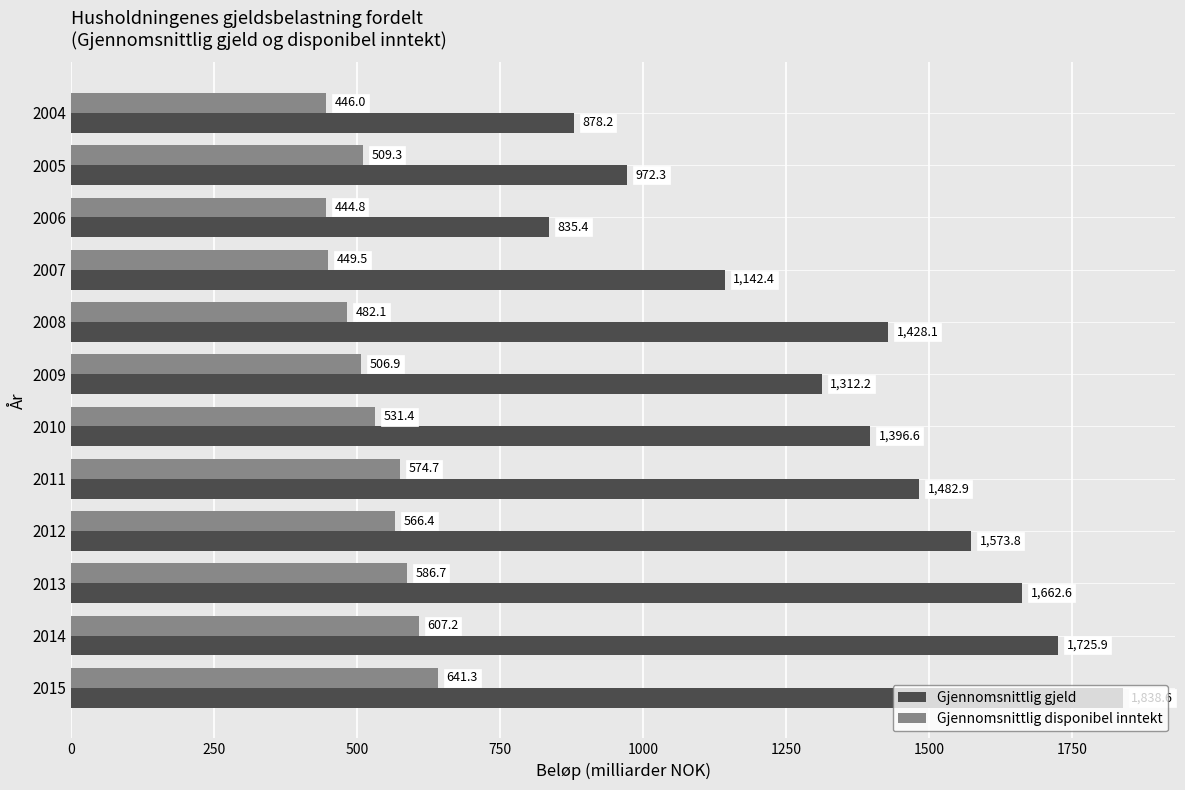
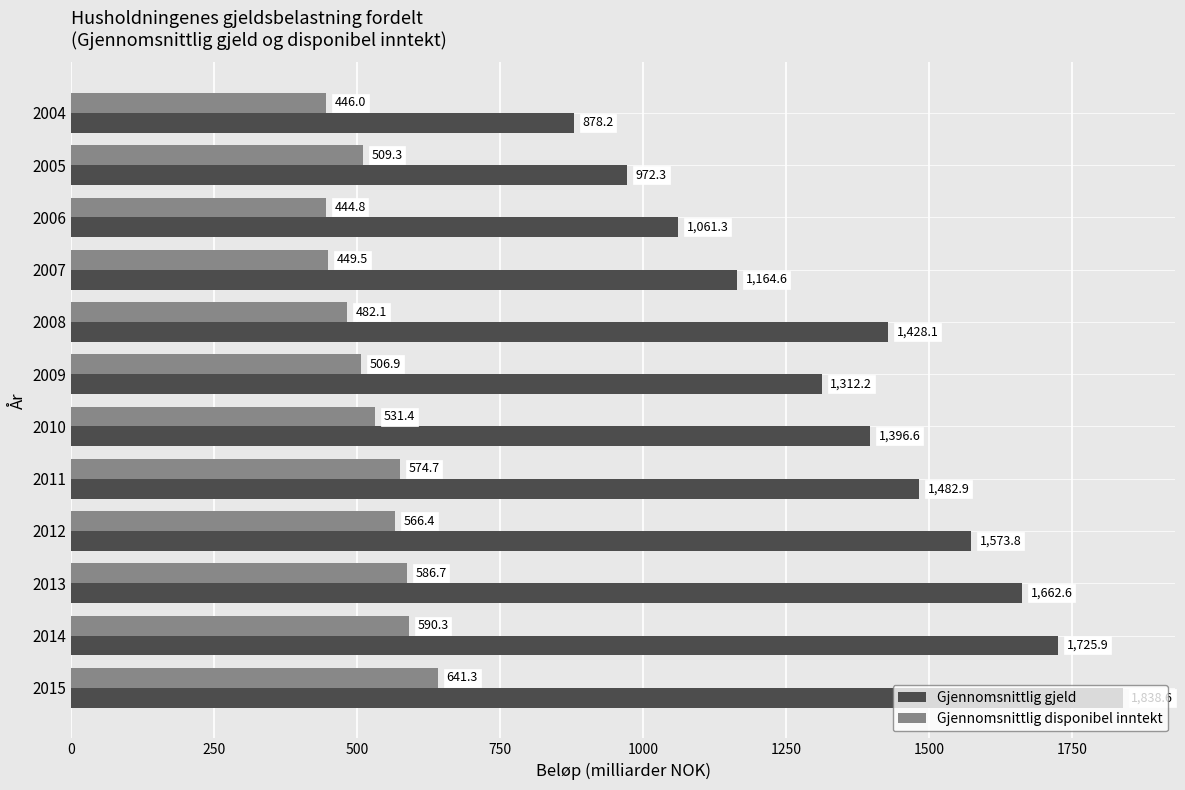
  {
    "Gjennomsnittlig gjeld": {
-     "2006": "835.4",
-     "2007": "1,142.4"
+     "2006": "1,061.3",
+     "2007": "1,164.6"
    },
    "Gjennomsnittlig disponibel inntekt": {
-     "2014": "607.2"
+     "2014": "590.3"
    }
  }
